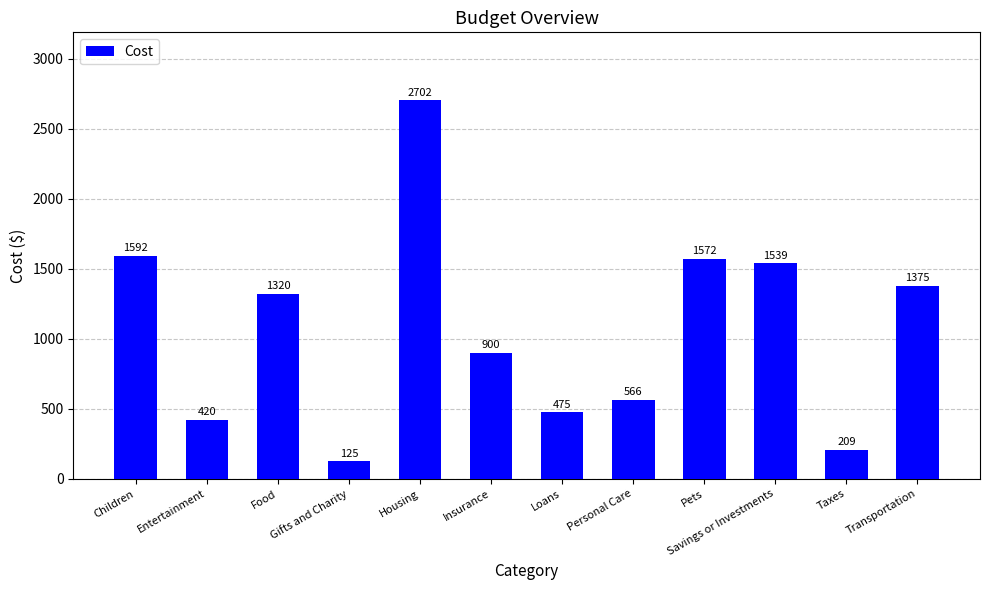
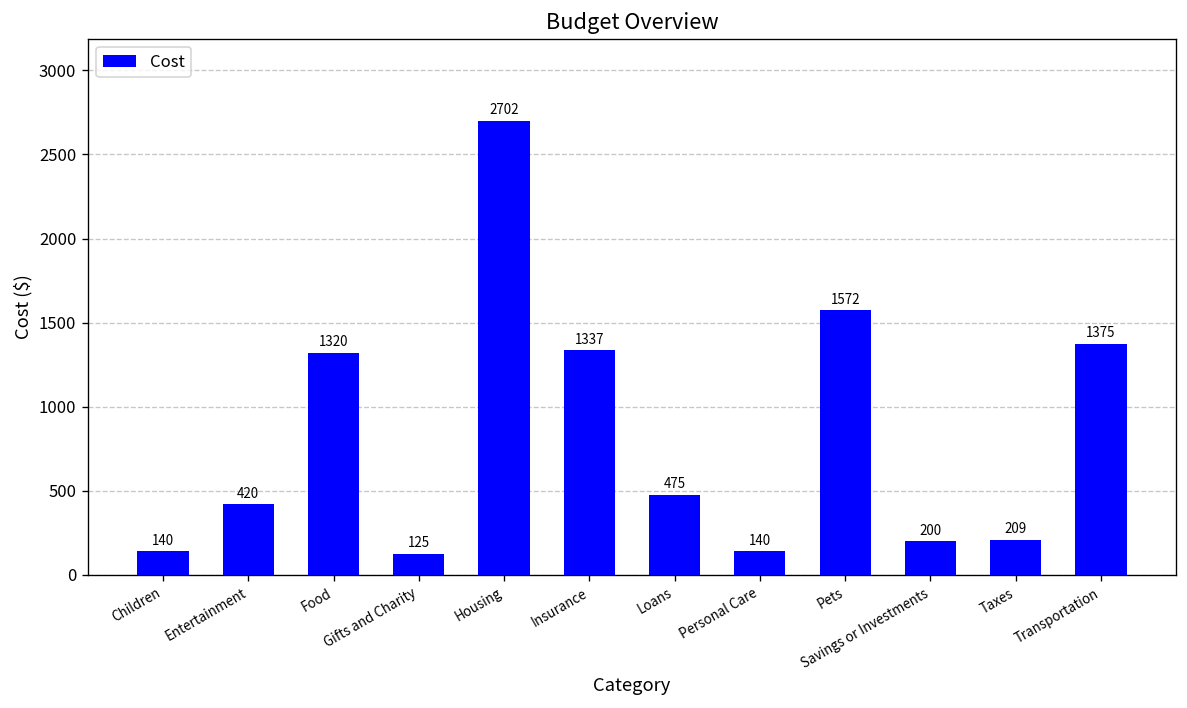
  {
-   "Children": 1592,
+   "Children": 140,
    "Entertainment": 420,
    "Food": 1320,
    "Gifts and Charity": 125,
    "Housing": 2702,
-   "Insurance": 900,
+   "Insurance": 1337,
    "Loans": 475,
-   "Personal Care": 566,
+   "Personal Care": 140,
    "Pets": 1572,
-   "Savings or Investments": 1539,
+   "Savings or Investments": 200,
    "Taxes": 209,
    "Transportation": 1375
  }
